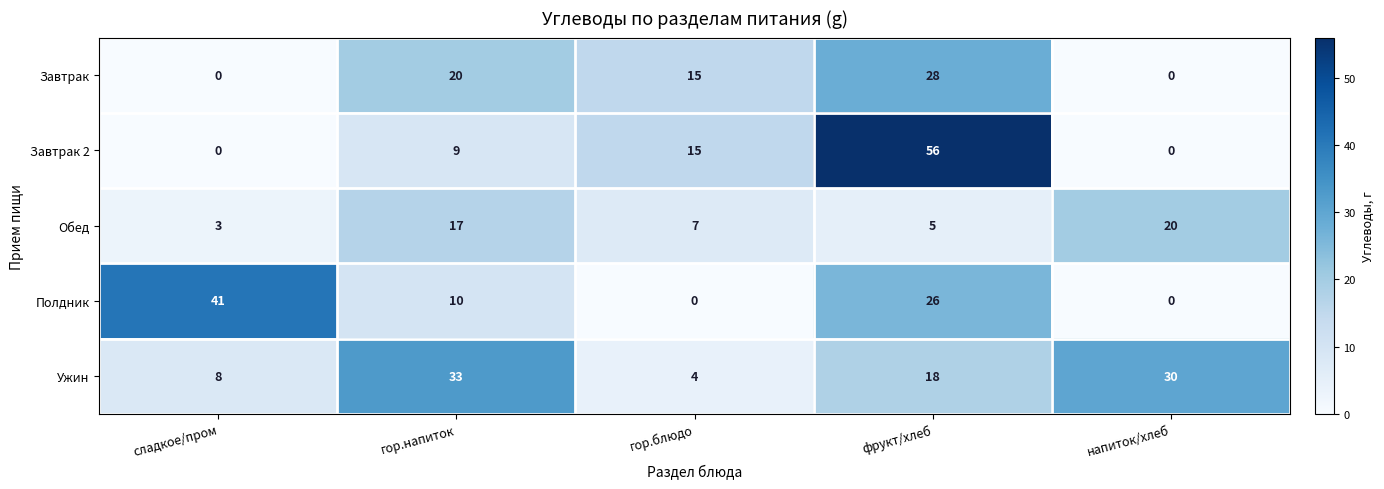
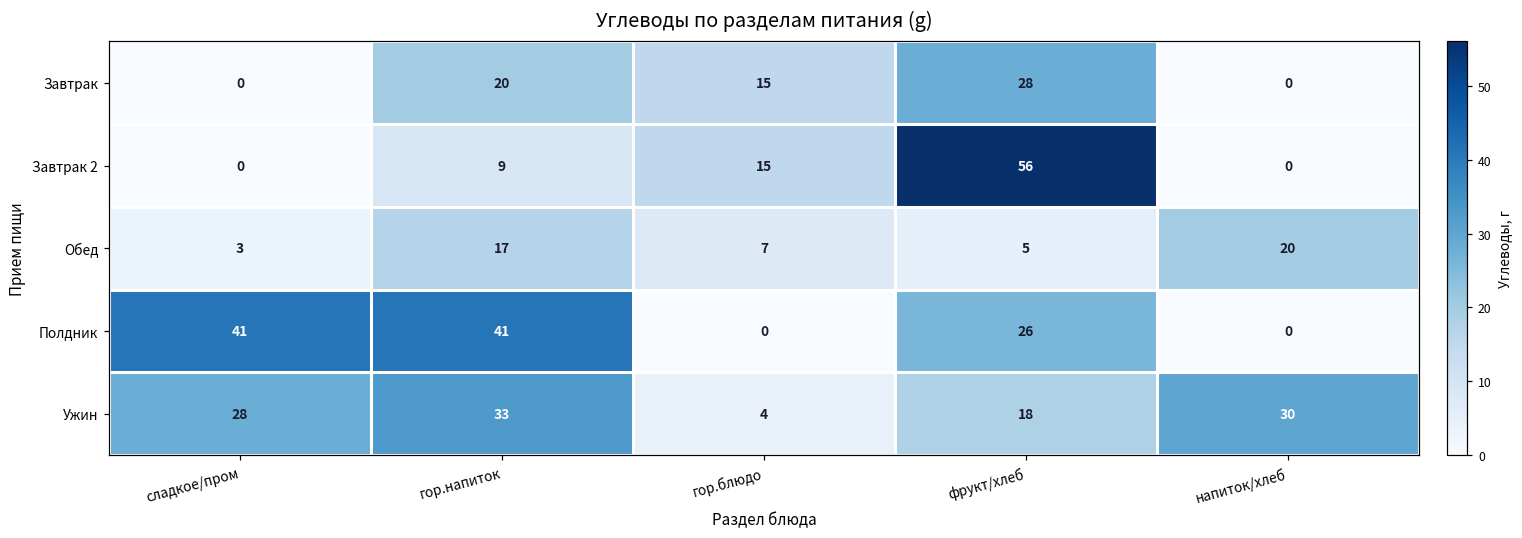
  {
    "Завтрак": {
      "сладкое/пром": 0,
      "гор.напиток": 20,
      "гор.блюдо": 15,
      "фрукт/хлеб": 28,
      "напиток/хлеб": 0
    },
    "Завтрак 2": {
      "сладкое/пром": 0,
      "гор.напиток": 9,
      "гор.блюдо": 15,
      "фрукт/хлеб": 56,
      "напиток/хлеб": 0
    },
    "Обед": {
      "сладкое/пром": 3,
      "гор.напиток": 17,
      "гор.блюдо": 7,
      "фрукт/хлеб": 5,
      "напиток/хлеб": 20
    },
    "Полдник": {
      "сладкое/пром": 41,
-     "гор.напиток": 10,
+     "гор.напиток": 41,
      "гор.блюдо": 0,
      "фрукт/хлеб": 26,
      "напиток/хлеб": 0
    },
    "Ужин": {
-     "сладкое/пром": 8,
+     "сладкое/пром": 28,
      "гор.напиток": 33,
      "гор.блюдо": 4,
      "фрукт/хлеб": 18,
      "напиток/хлеб": 30
    }
  }
